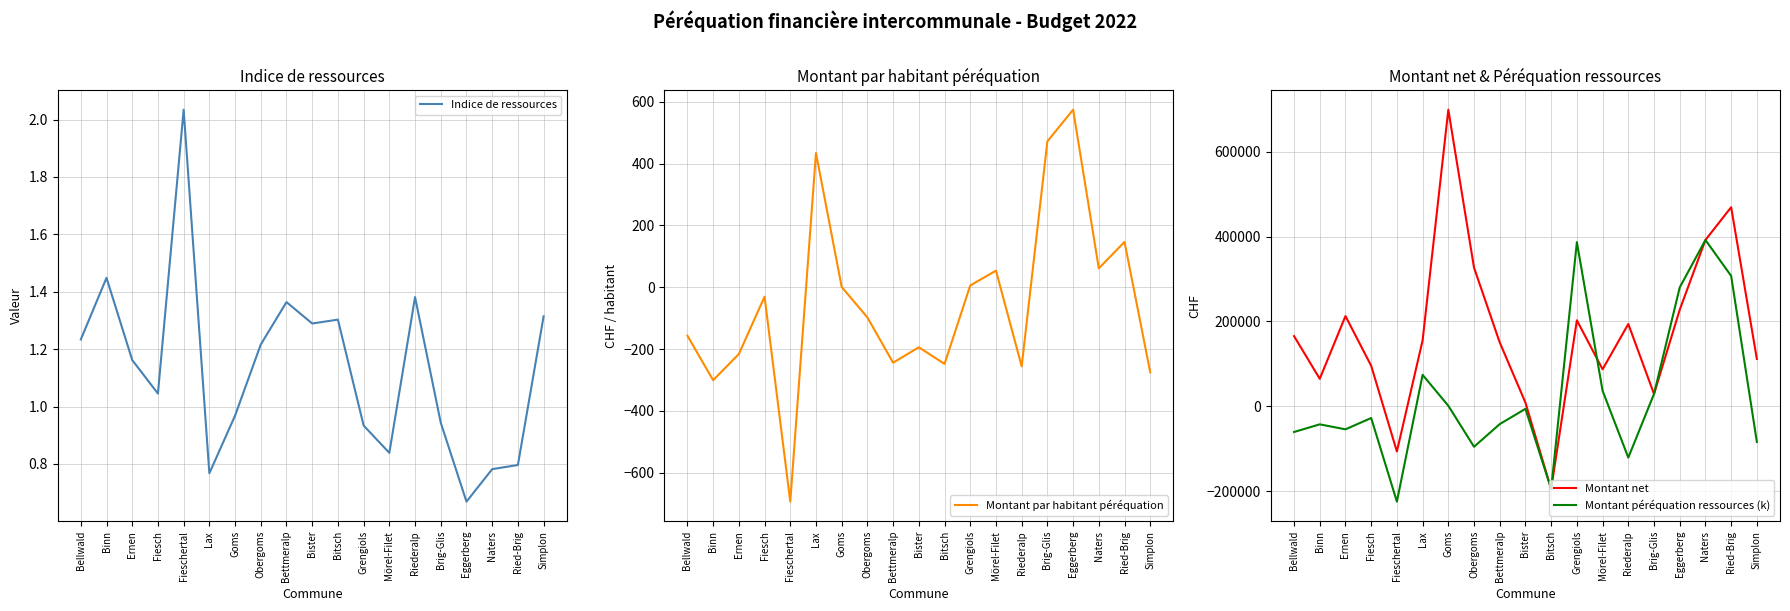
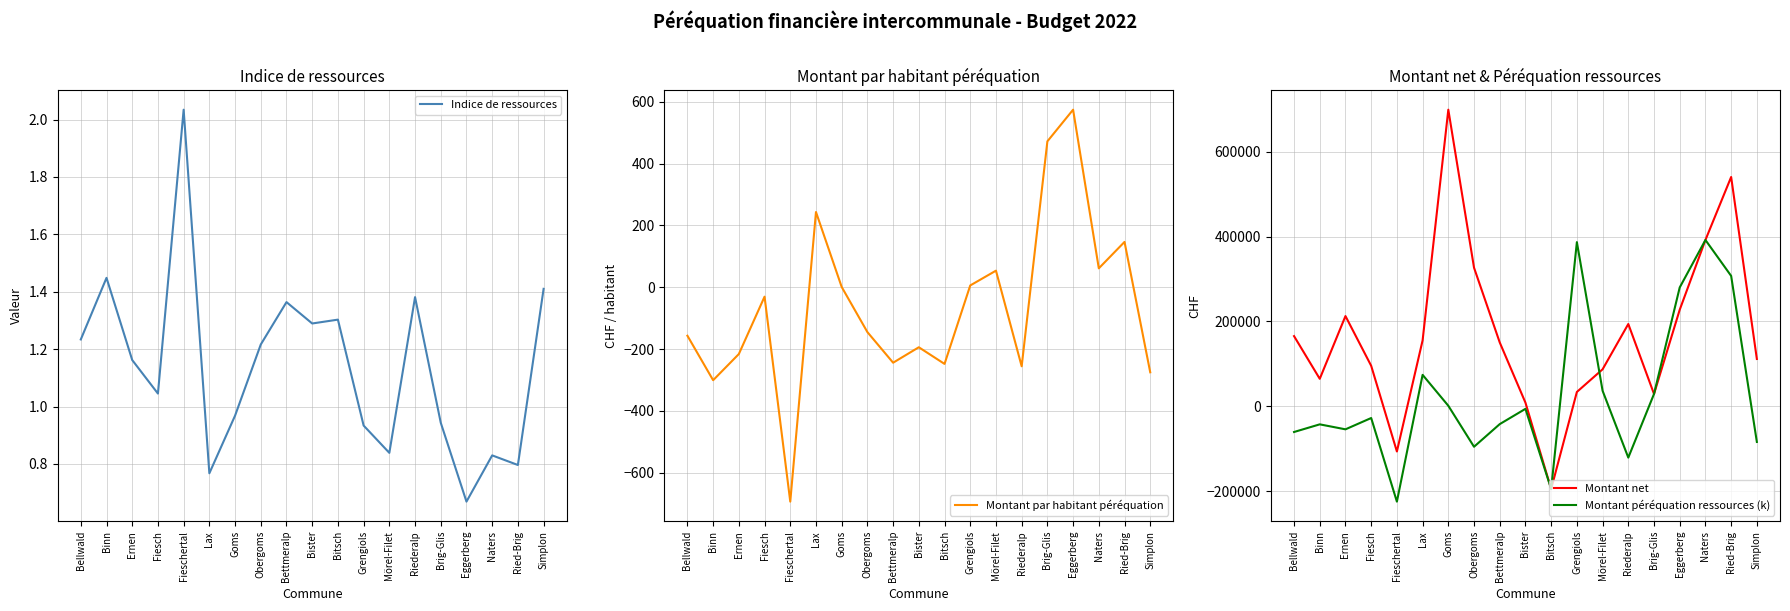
  {
    "Indice de ressources": {
      "Bellwald": 1.23,
      "Binn": 1.45,
      "Ernen": 1.16,
      "Fiesch": 1.05,
      "Fieschertal": 2.03,
      "Lax": 0.77,
      "Goms": 0.97,
      "Obergoms": 1.22,
      "Bettmeralp": 1.36,
      "Bister": 1.29,
      "Bitsch": 1.30,
      "Grengiols": 0.93,
      "Mörel-Filet": 0.84,
      "Riederalp": 1.38,
      "Brig-Glis": 0.94,
      "Eggerberg": 0.67,
-     "Naters": 0.78,
+     "Naters": 0.83,
      "Ried-Brig": 0.80,
-     "Simplon": 1.31
+     "Simplon": 1.41
    },
    "Montant par habitant péréquation": {
      "Bellwald": -160,
      "Binn": -300,
      "Ernen": -220,
      "Fiesch": -30,
      "Fieschertal": -690,
-     "Lax": 430,
+     "Lax": 240,
      "Goms": 0,
-     "Obergoms": -100,
+     "Obergoms": -150,
      "Bettmeralp": -240,
      "Bister": -190,
      "Bitsch": -250,
      "Grengiols": 10,
      "Mörel-Filet": 50,
      "Riederalp": -260,
      "Brig-Glis": 470,
      "Eggerberg": 570,
      "Naters": 60,
      "Ried-Brig": 150,
      "Simplon": -280
    },
    "Montant net & Péréquation ressources": {
      "Montant net": {
        "Bellwald": 170000,
        "Binn": 60000,
        "Ernen": 210000,
        "Fiesch": 100000,
        "Fieschertal": -110000,
        "Lax": 160000,
        "Goms": 700000,
        "Obergoms": 330000,
        "Bettmeralp": 150000,
        "Bister": 10000,
-       "Grengiols": 200000,
+       "Grengiols": 30000,
        "Mörel-Filet": 90000,
        "Riederalp": 190000,
        "Eggerberg": 230000,
-       "Ried-Brig": 470000,
+       "Ried-Brig": 540000,
        "Simplon": 110000
      },
      "Montant péréquation ressources (k)": {
        "Bellwald": -60000,
        "Binn": -40000,
        "Ernen": -50000,
        "Fiesch": -30000,
        "Fieschertal": -220000,
        "Lax": 70000,
        "Goms": 0,
        "Obergoms": -100000,
        "Bettmeralp": -40000,
        "Bister": -10000,
        "Grengiols": 390000,
        "Mörel-Filet": 40000,
        "Riederalp": -120000,
        "Eggerberg": 280000,
        "Ried-Brig": 310000,
        "Simplon": -80000
      }
    }
  }
